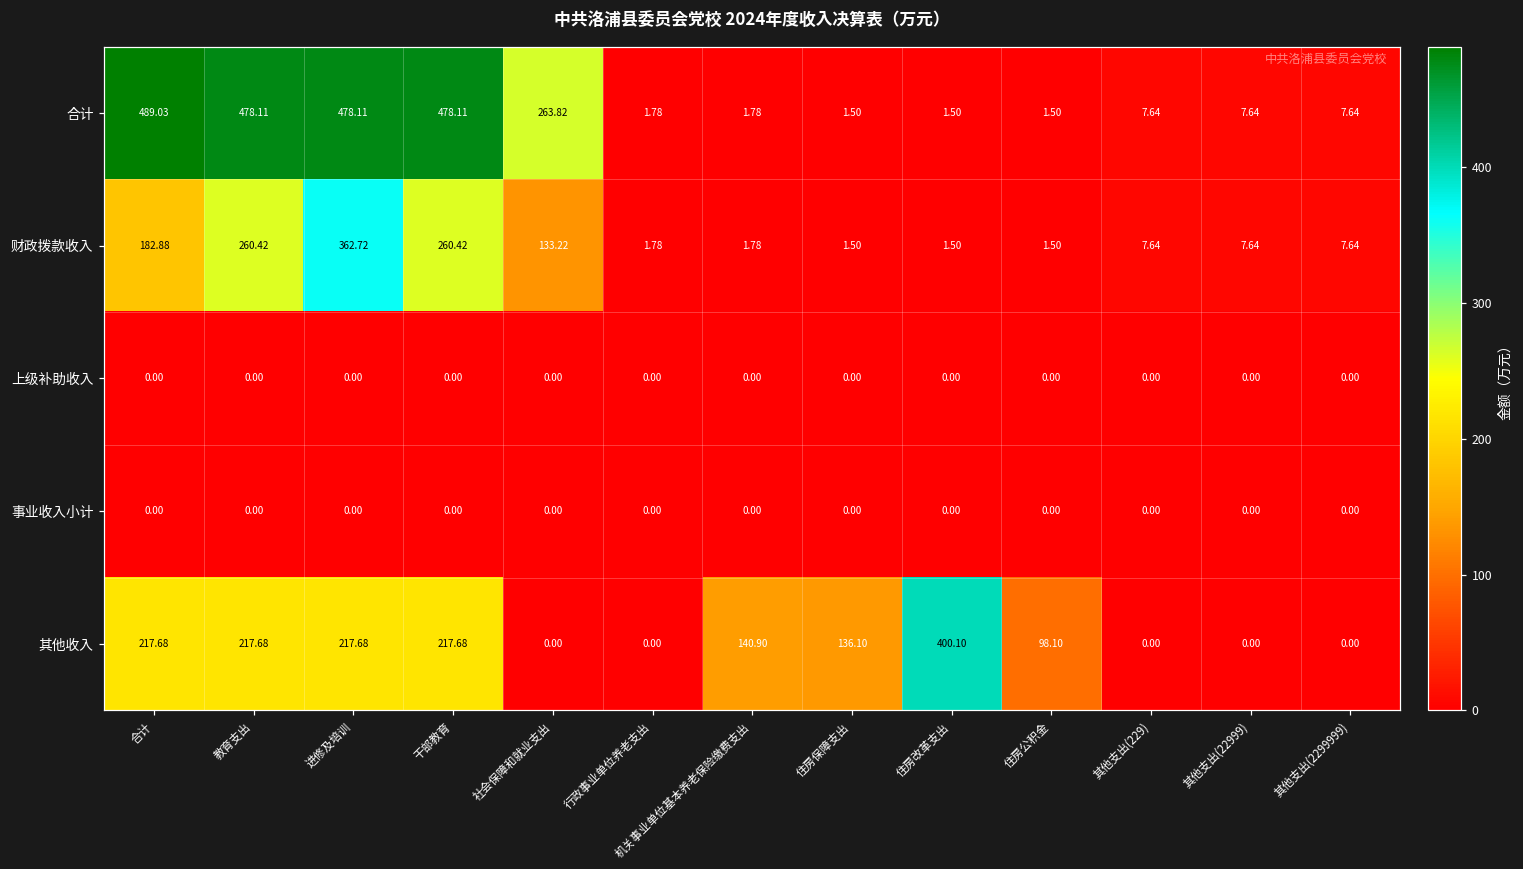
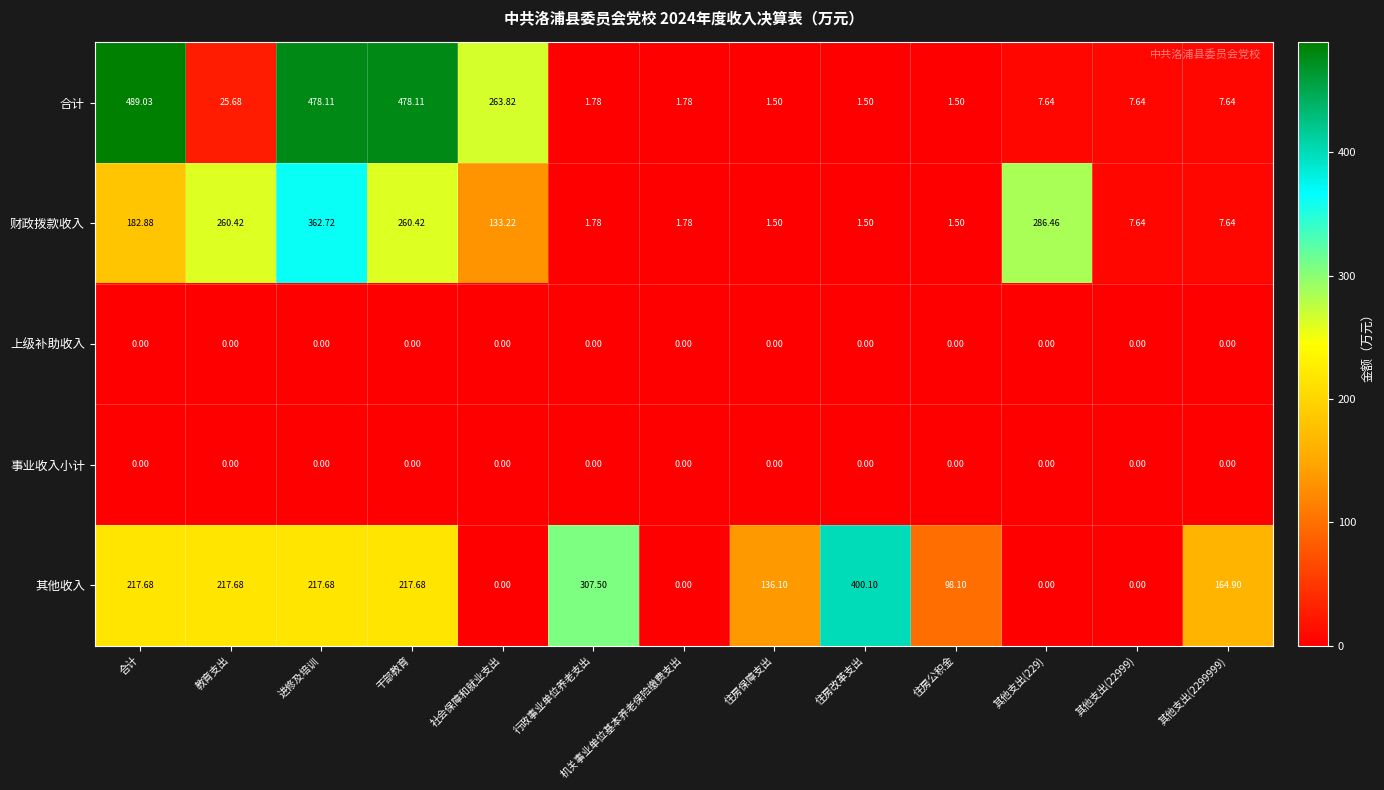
  {
    "合计": {
      "合计": 489.03,
-     "教育支出": 478.11,
+     "教育支出": 25.68,
      "进修及培训": 478.11,
      "干部教育": 478.11,
      "社会保障和就业支出": 263.82,
      "行政事业单位养老支出": 1.78,
      "机关事业单位基本养老保险缴费支出": 1.78,
      "住房保障支出": 1.50,
      "住房改革支出": 1.50,
      "住房公积金": 1.50,
      "其他支出(229)": 7.64,
      "其他支出(22999)": 7.64
    },
    "财政拨款收入": {
      "合计": 182.88,
      "教育支出": 260.42,
      "进修及培训": 362.72,
      "干部教育": 260.42,
      "社会保障和就业支出": 133.22,
      "行政事业单位养老支出": 1.78,
      "机关事业单位基本养老保险缴费支出": 1.78,
      "住房保障支出": 1.50,
      "住房改革支出": 1.50,
      "住房公积金": 1.50,
-     "其他支出(229)": 7.64,
+     "其他支出(229)": 286.46,
      "其他支出(22999)": 7.64,
      "其他支出(2299999)": 7.64
    },
    "上级补助收入": {
      "合计": 0.00,
      "教育支出": 0.00,
      "进修及培训": 0.00,
      "干部教育": 0.00,
      "社会保障和就业支出": 0.00,
      "行政事业单位养老支出": 0.00,
      "机关事业单位基本养老保险缴费支出": 0.00,
      "住房保障支出": 0.00,
      "住房改革支出": 0.00,
      "住房公积金": 0.00,
      "其他支出(229)": 0.00,
      "其他支出(22999)": 0.00,
      "其他支出(2299999)": 0.00
    },
    "事业收入小计": {
      "合计": 0.00,
      "教育支出": 0.00,
      "进修及培训": 0.00,
      "干部教育": 0.00,
      "社会保障和就业支出": 0.00,
      "行政事业单位养老支出": 0.00,
      "机关事业单位基本养老保险缴费支出": 0.00,
      "住房保障支出": 0.00,
      "住房改革支出": 0.00,
      "住房公积金": 0.00,
      "其他支出(229)": 0.00,
      "其他支出(22999)": 0.00,
      "其他支出(2299999)": 0.00
    },
    "其他收入": {
      "合计": 217.68,
      "教育支出": 217.68,
      "进修及培训": 217.68,
      "干部教育": 217.68,
      "社会保障和就业支出": 0.00,
-     "行政事业单位养老支出": 0.00,
-     "机关事业单位基本养老保险缴费支出": 140.90,
+     "行政事业单位养老支出": 307.50,
+     "机关事业单位基本养老保险缴费支出": 0.00,
      "住房保障支出": 136.10,
      "住房改革支出": 400.10,
      "住房公积金": 98.10,
      "其他支出(229)": 0.00,
      "其他支出(22999)": 0.00,
-     "其他支出(2299999)": 0.00
+     "其他支出(2299999)": 164.90
    }
  }
